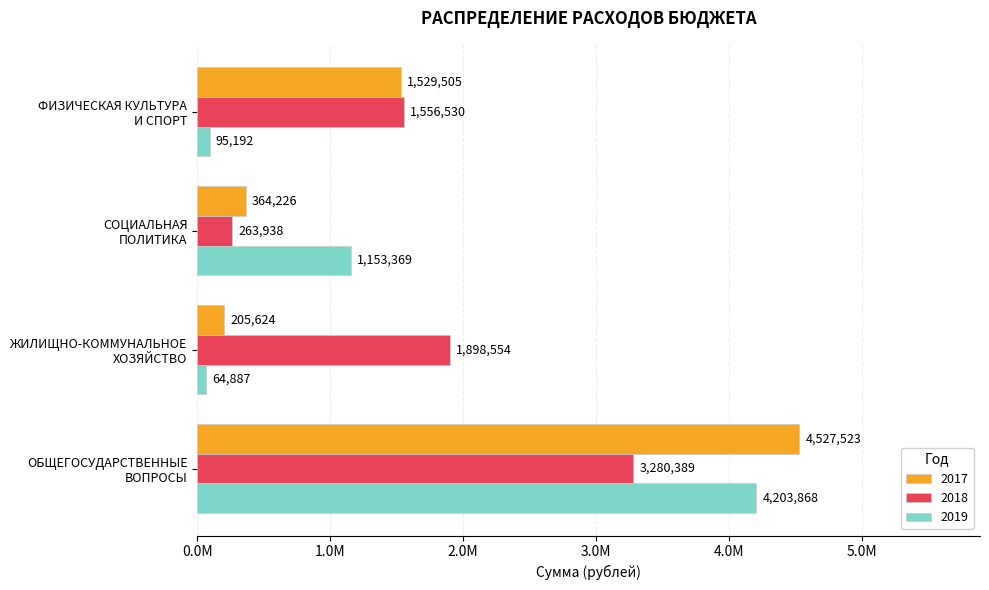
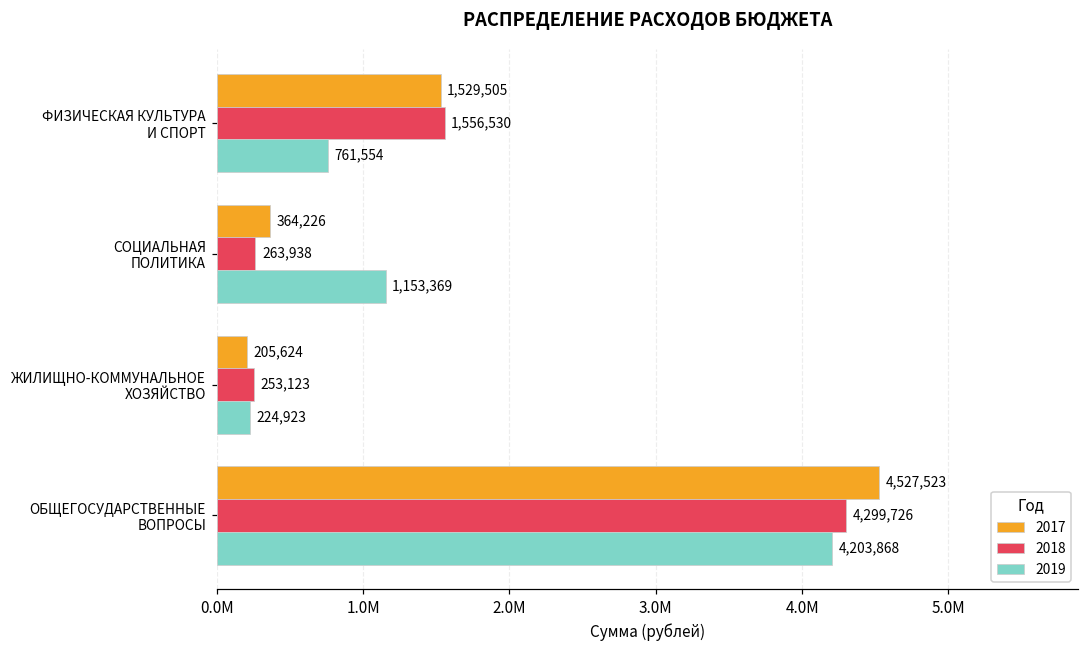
  {
    "2017": {
      "ФИЗИЧЕСКАЯ КУЛЬТУРА И СПОРТ": "1,529,505",
      "СОЦИАЛЬНАЯ ПОЛИТИКА": "364,226",
      "ЖИЛИЩНО-КОММУНАЛЬНОЕ ХОЗЯЙСТВО": "205,624",
      "ОБЩЕГОСУДАРСТВЕННЫЕ ВОПРОСЫ": "4,527,523"
    },
    "2018": {
      "ФИЗИЧЕСКАЯ КУЛЬТУРА И СПОРТ": "1,556,530",
      "СОЦИАЛЬНАЯ ПОЛИТИКА": "263,938",
-     "ЖИЛИЩНО-КОММУНАЛЬНОЕ ХОЗЯЙСТВО": "1,898,554",
-     "ОБЩЕГОСУДАРСТВЕННЫЕ ВОПРОСЫ": "3,280,389"
+     "ЖИЛИЩНО-КОММУНАЛЬНОЕ ХОЗЯЙСТВО": "253,123",
+     "ОБЩЕГОСУДАРСТВЕННЫЕ ВОПРОСЫ": "4,299,726"
    },
    "2019": {
-     "ФИЗИЧЕСКАЯ КУЛЬТУРА И СПОРТ": "95,192",
+     "ФИЗИЧЕСКАЯ КУЛЬТУРА И СПОРТ": "761,554",
      "СОЦИАЛЬНАЯ ПОЛИТИКА": "1,153,369",
-     "ЖИЛИЩНО-КОММУНАЛЬНОЕ ХОЗЯЙСТВО": "64,887",
+     "ЖИЛИЩНО-КОММУНАЛЬНОЕ ХОЗЯЙСТВО": "224,923",
      "ОБЩЕГОСУДАРСТВЕННЫЕ ВОПРОСЫ": "4,203,868"
    }
  }
